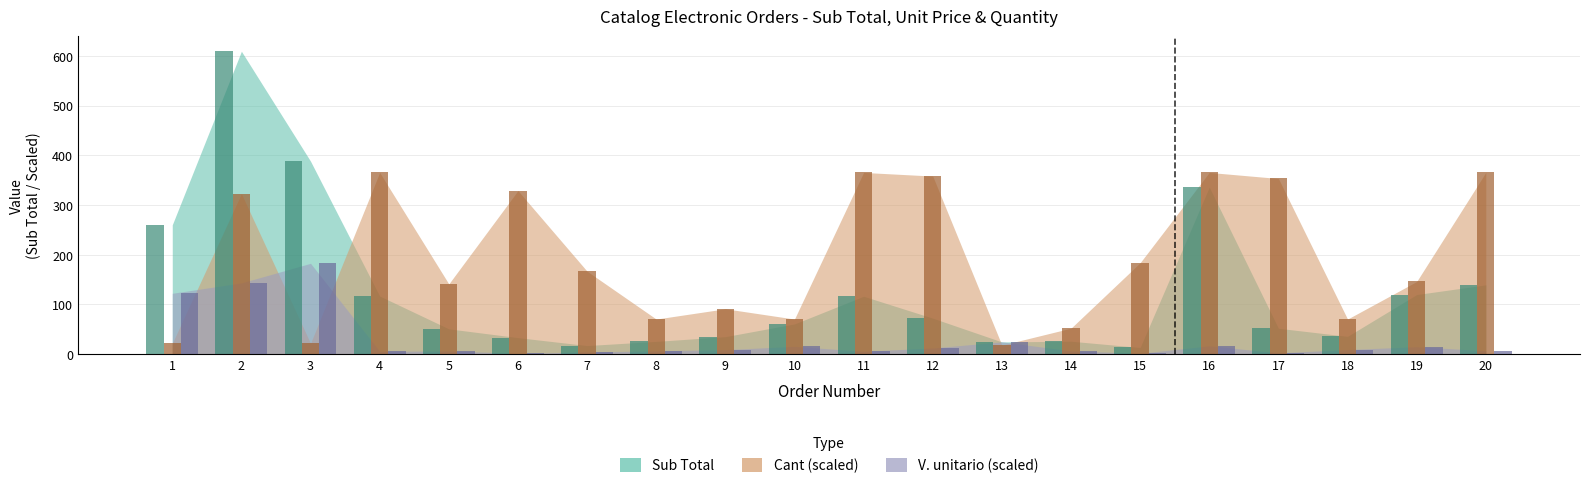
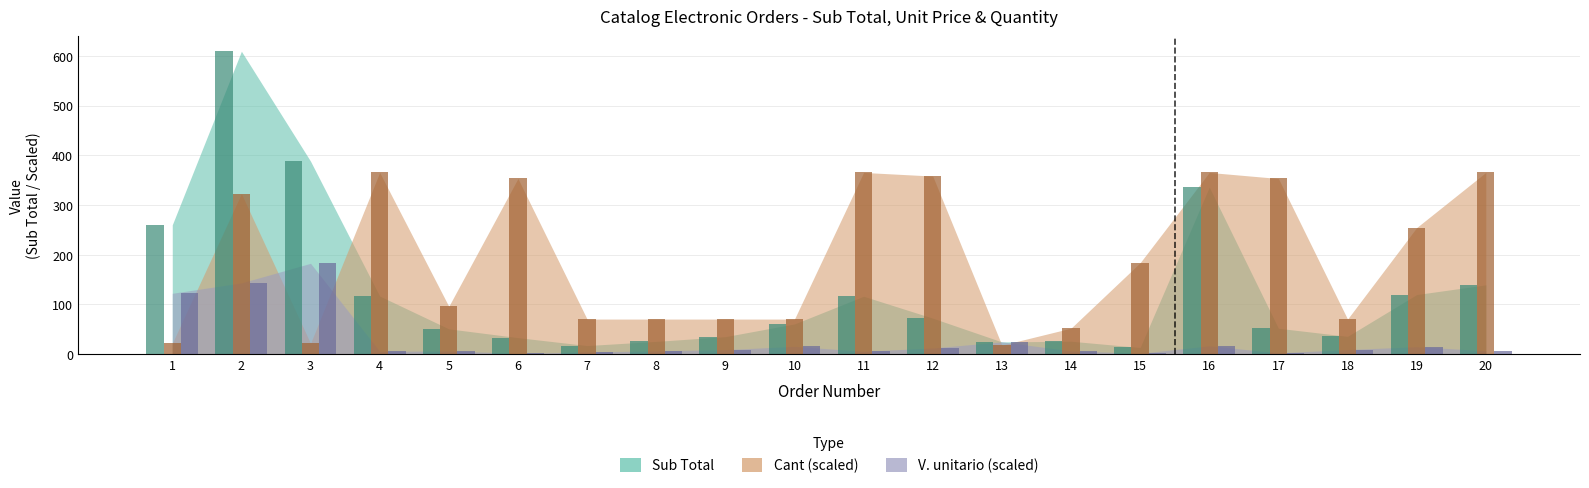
  {
    "Sub Total": {
      "1": 260,
      "2": 610,
      "3": 390,
      "4": 120,
      "5": 50,
      "6": 30,
      "7": 20,
      "8": 30,
      "9": 40,
      "10": 60,
      "11": 120,
      "12": 70,
      "14": 30,
      "15": 10,
      "16": 340,
      "17": 50,
      "18": 40,
      "19": 120,
      "20": 140
    },
    "Cant (scaled)": {
      "1": 20,
      "2": 320,
      "3": 20,
      "4": 370,
-     "5": 140,
-     "6": 330,
-     "7": 170,
+     "5": 100,
+     "6": 350,
+     "7": 70,
      "8": 70,
-     "9": 90,
+     "9": 70,
      "10": 70,
      "11": 370,
      "12": 360,
      "13": 20,
      "14": 50,
      "15": 180,
      "16": 370,
      "17": 350,
      "18": 70,
-     "19": 150,
+     "19": 250,
      "20": 370
    },
    "V. unitario (scaled)": {
      "1": 120,
      "2": 140,
      "3": 180,
      "4": 10,
      "5": 10,
      "8": 10,
      "9": 10,
      "10": 20,
      "11": 10,
      "12": 10,
      "14": 10,
      "16": 20,
      "18": 10,
      "19": 20,
      "20": 10
    }
  }
